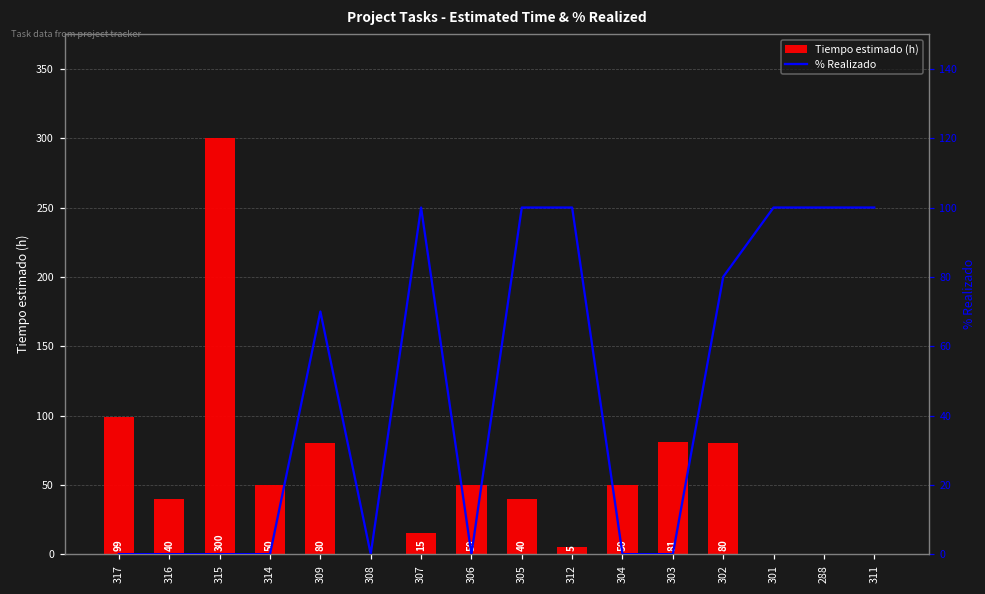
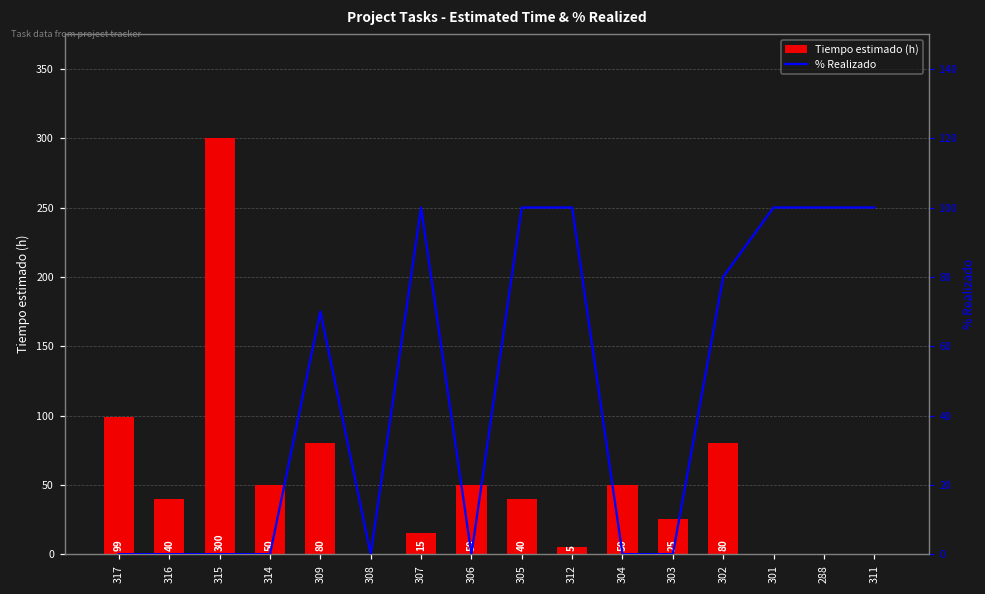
  {
    "Tiempo estimado (h)": {
      "317": 99,
      "316": 40,
      "315": 300,
      "314": 50,
      "309": 80,
      "307": 15,
      "306": 50,
      "305": 40,
      "312": 5,
      "304": 50,
-     "303": 81,
+     "303": 25,
      "302": 80
    }
  }
